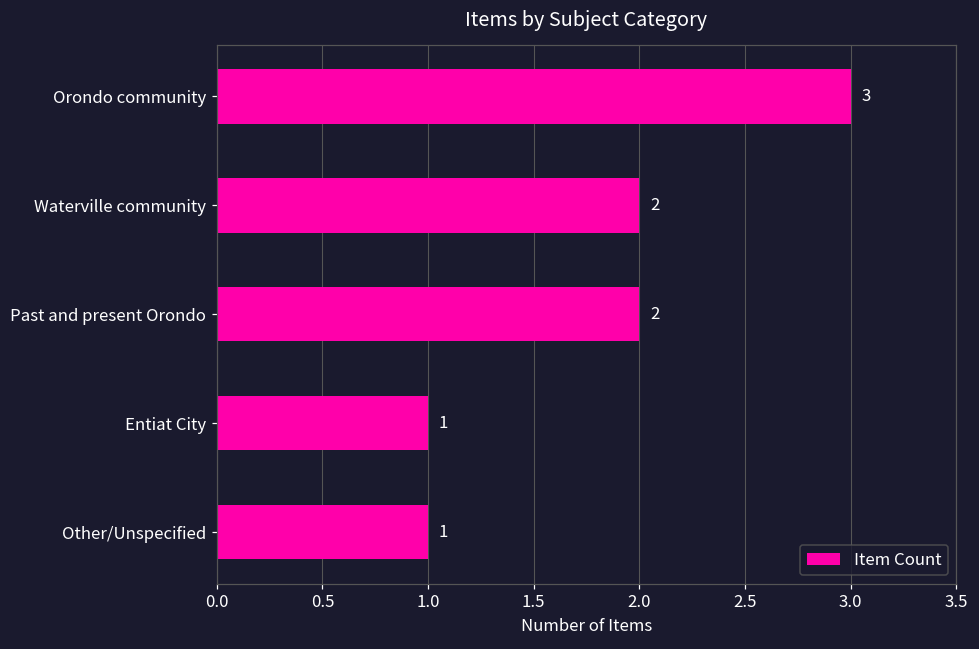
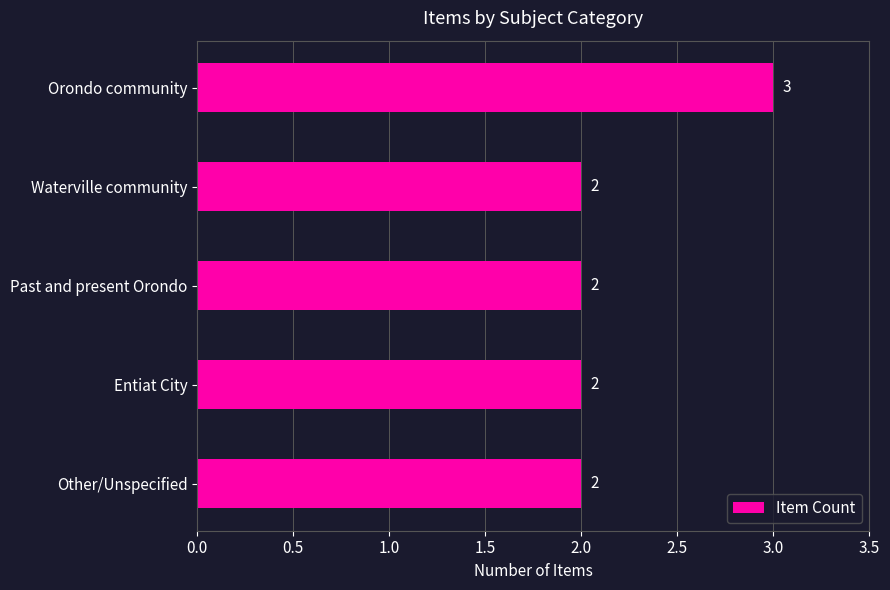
  {
    "Orondo community": 3,
    "Waterville community": 2,
    "Past and present Orondo": 2,
-   "Entiat City": 1,
-   "Other/Unspecified": 1
+   "Entiat City": 2,
+   "Other/Unspecified": 2
  }
